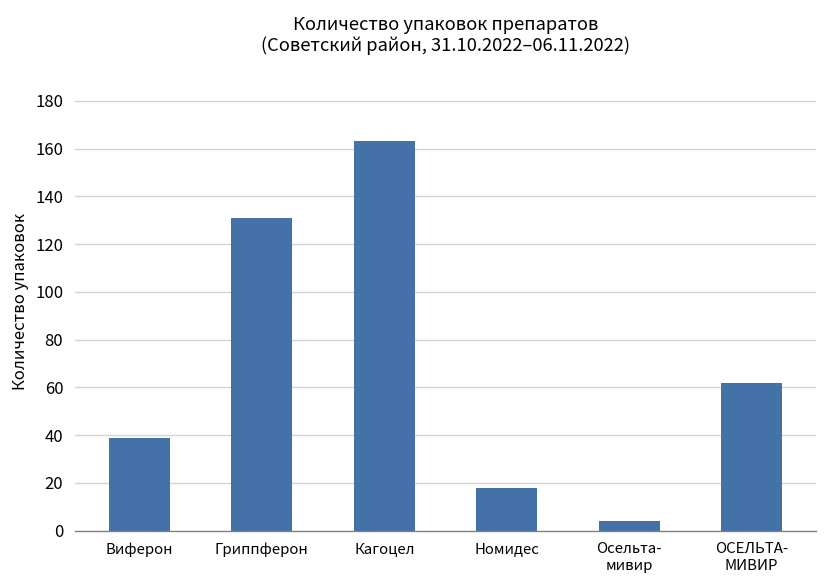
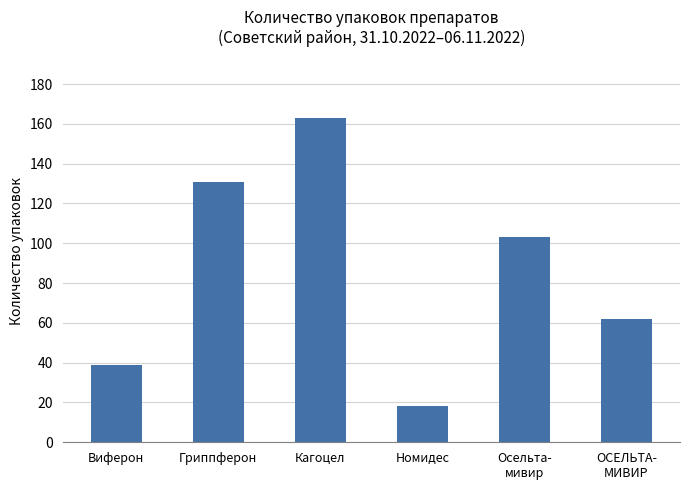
  {
    "Виферон": 39,
    "Гриппферон": 131,
    "Кагоцел": 163,
    "Номидес": 18,
-   "Осельта- мивир": 4,
+   "Осельта- мивир": 103,
    "ОСЕЛЬТА- МИВИР": 62
  }
